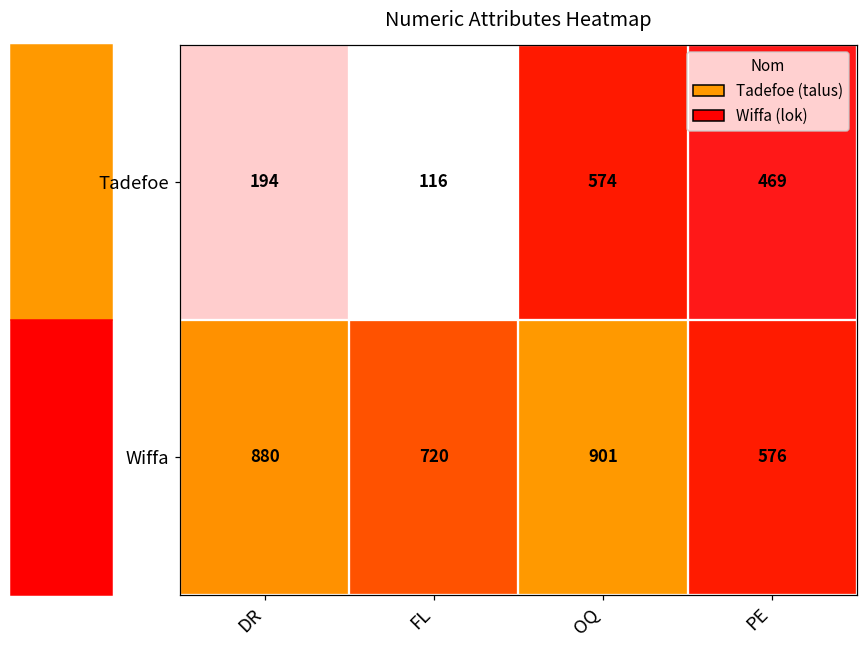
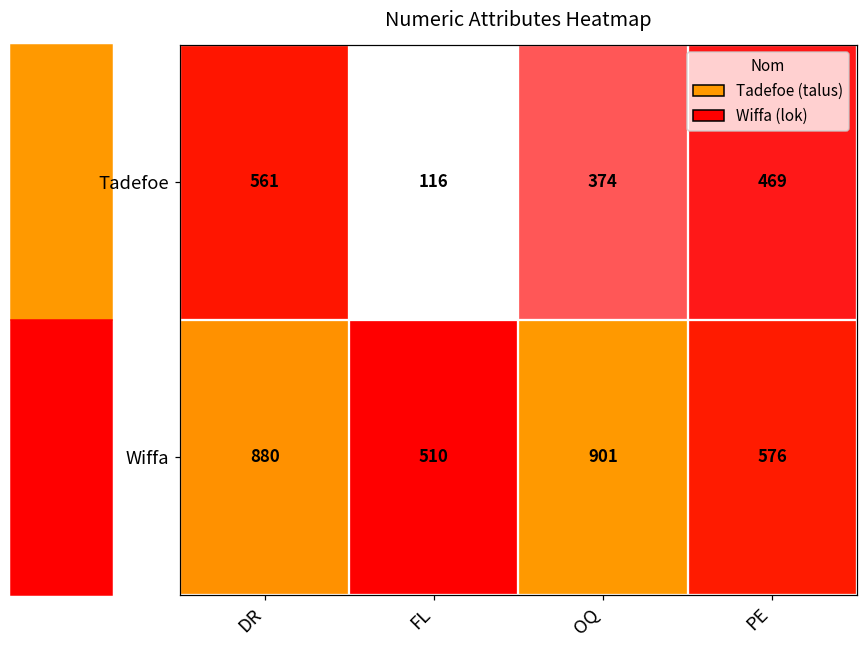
  {
    "Tadefoe": {
-     "DR": 194,
+     "DR": 561,
      "FL": 116,
-     "OQ": 574,
+     "OQ": 374,
      "PE": 469
    },
    "Wiffa": {
      "DR": 880,
-     "FL": 720,
+     "FL": 510,
      "OQ": 901,
      "PE": 576
    }
  }
